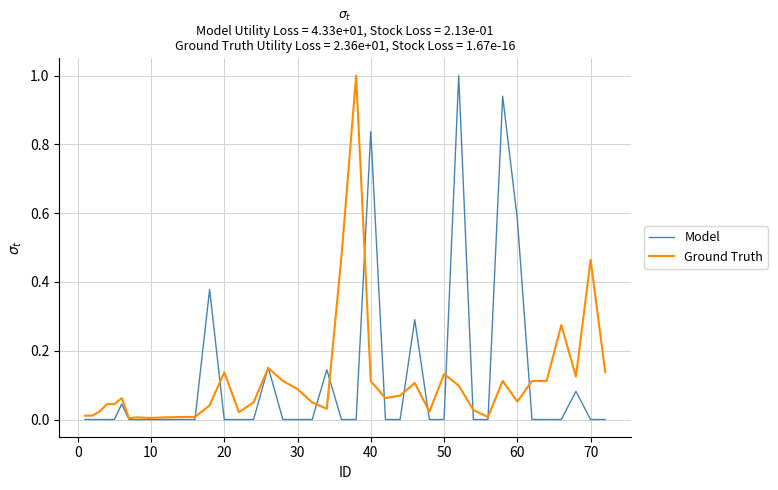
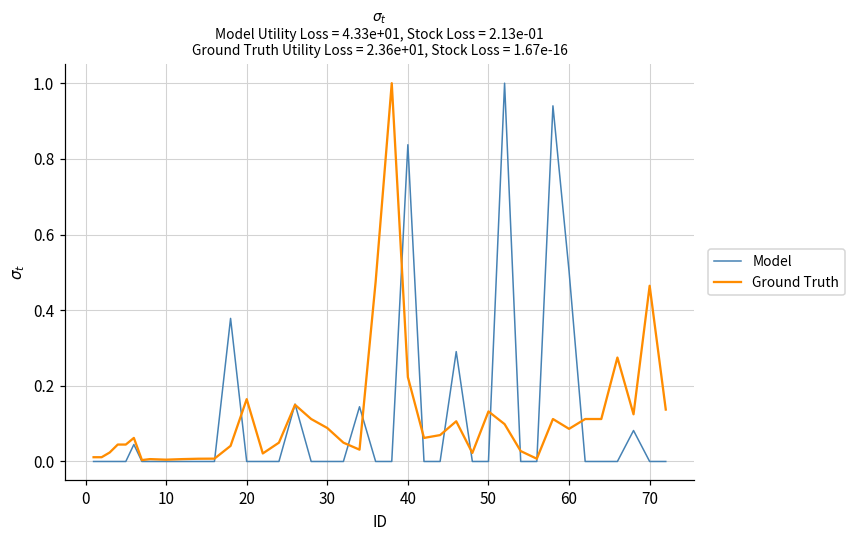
  {
    "Model": {
      "20": 0.00,
      "30": 0.00,
      "40": 0.84,
      "50": 0.00,
-     "60": 0.58,
+     "60": 0.50,
      "70": 0.00
    },
    "Ground Truth": {
-     "20": 0.14,
+     "20": 0.16,
      "30": 0.09,
-     "40": 0.11,
+     "40": 0.22,
      "50": 0.13,
-     "60": 0.05,
+     "60": 0.09,
      "70": 0.46
    }
  }
